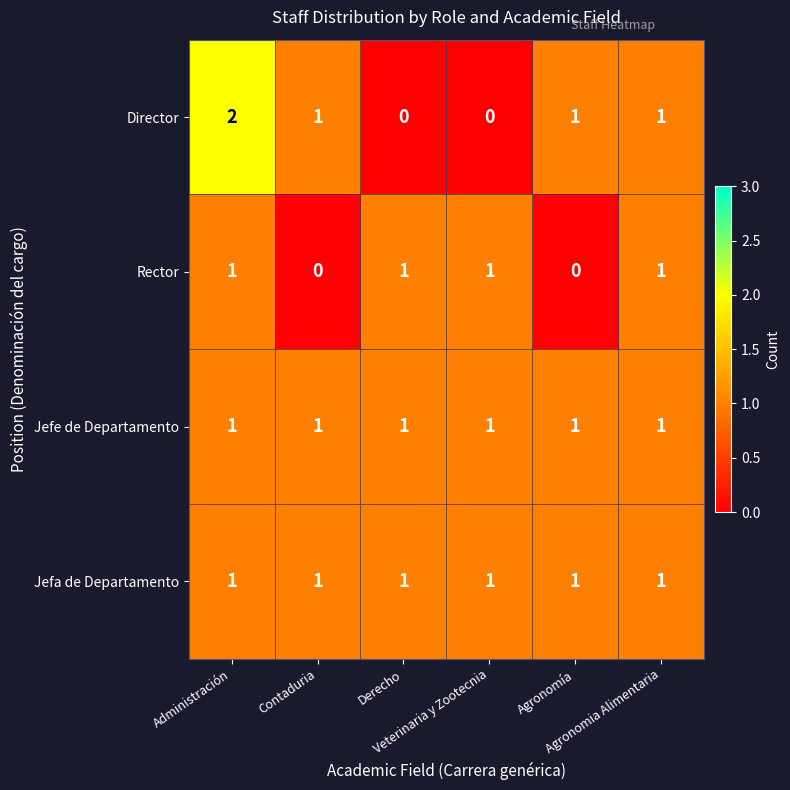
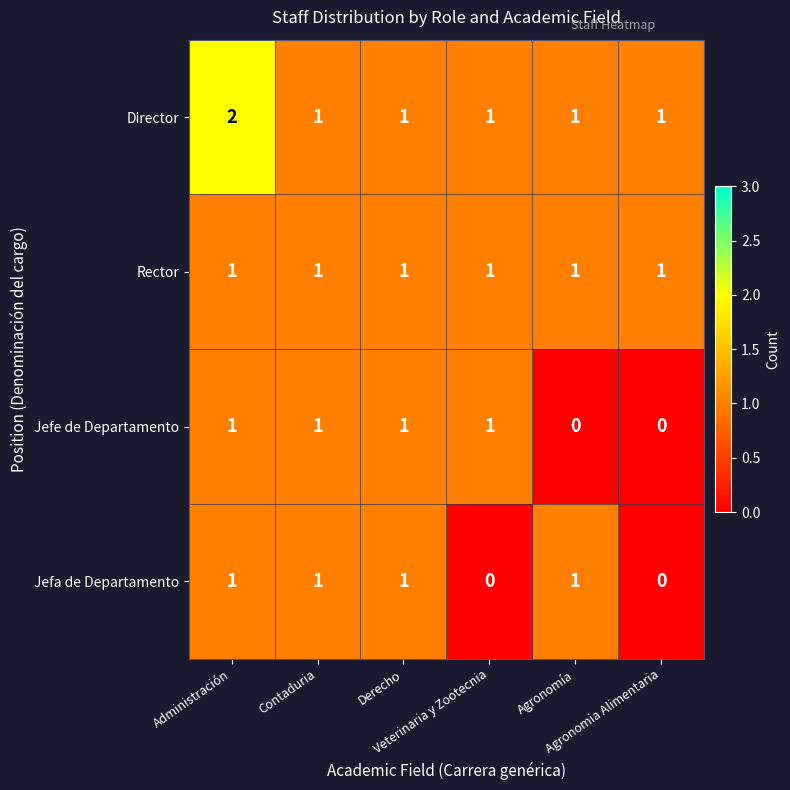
  {
    "Director": {
      "Administración": 2,
      "Contaduria": 1,
-     "Derecho": 0,
-     "Veterinaria y Zootecnia": 0,
+     "Derecho": 1,
+     "Veterinaria y Zootecnia": 1,
      "Agronomía": 1,
      "Agronomia Alimentaria": 1
    },
    "Rector": {
      "Administración": 1,
-     "Contaduria": 0,
+     "Contaduria": 1,
      "Derecho": 1,
      "Veterinaria y Zootecnia": 1,
-     "Agronomía": 0,
+     "Agronomía": 1,
      "Agronomia Alimentaria": 1
    },
    "Jefe de Departamento": {
      "Administración": 1,
      "Contaduria": 1,
      "Derecho": 1,
      "Veterinaria y Zootecnia": 1,
-     "Agronomía": 1,
-     "Agronomia Alimentaria": 1
+     "Agronomía": 0,
+     "Agronomia Alimentaria": 0
    },
    "Jefa de Departamento": {
      "Administración": 1,
      "Contaduria": 1,
      "Derecho": 1,
-     "Veterinaria y Zootecnia": 1,
+     "Veterinaria y Zootecnia": 0,
      "Agronomía": 1,
-     "Agronomia Alimentaria": 1
+     "Agronomia Alimentaria": 0
    }
  }
